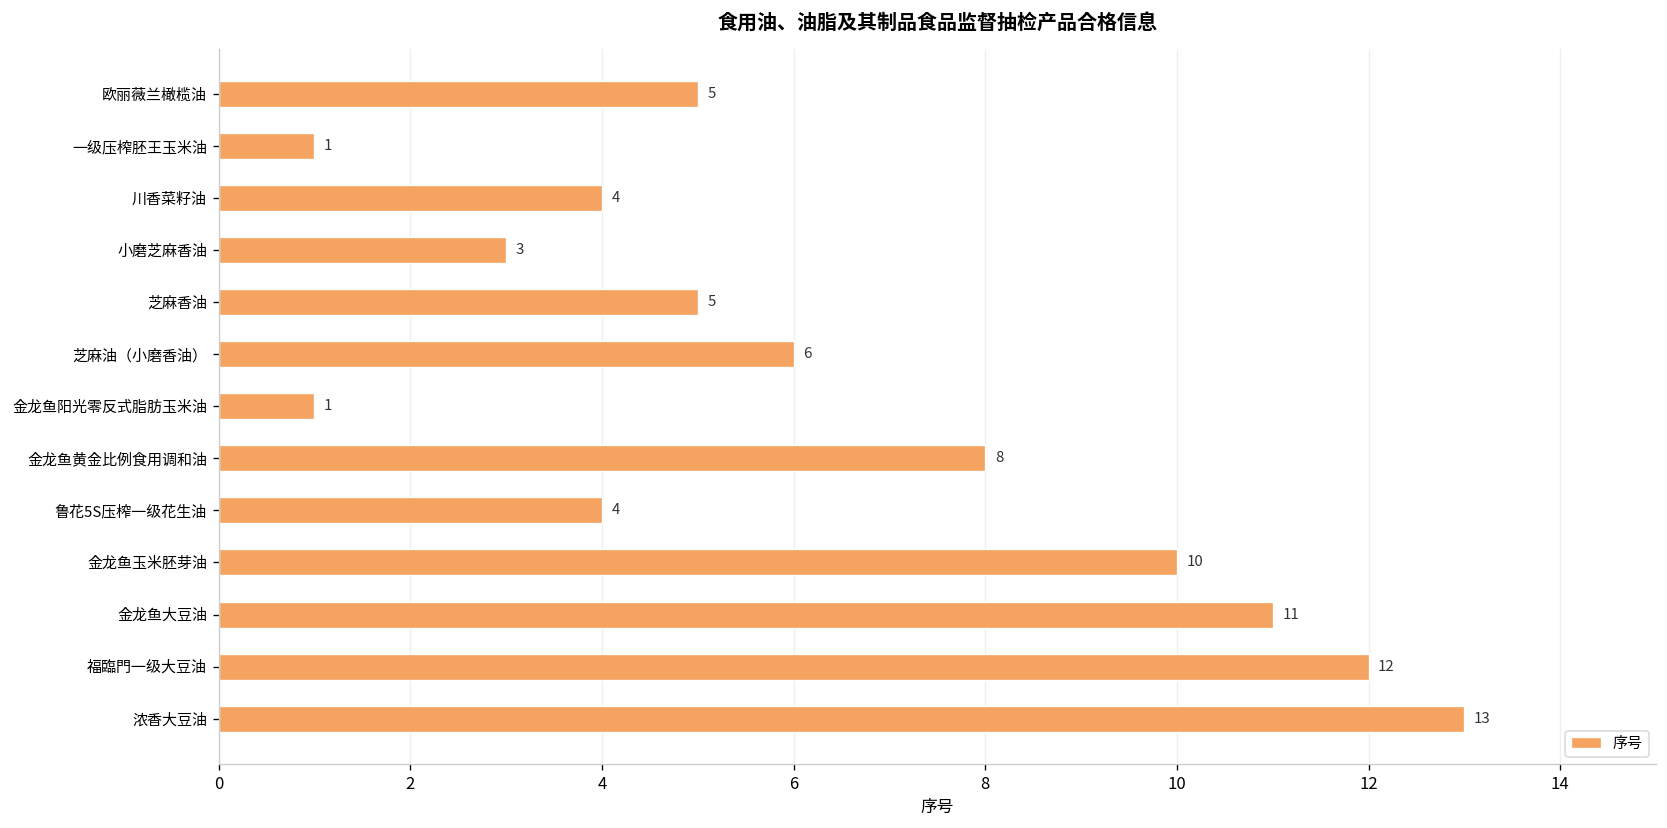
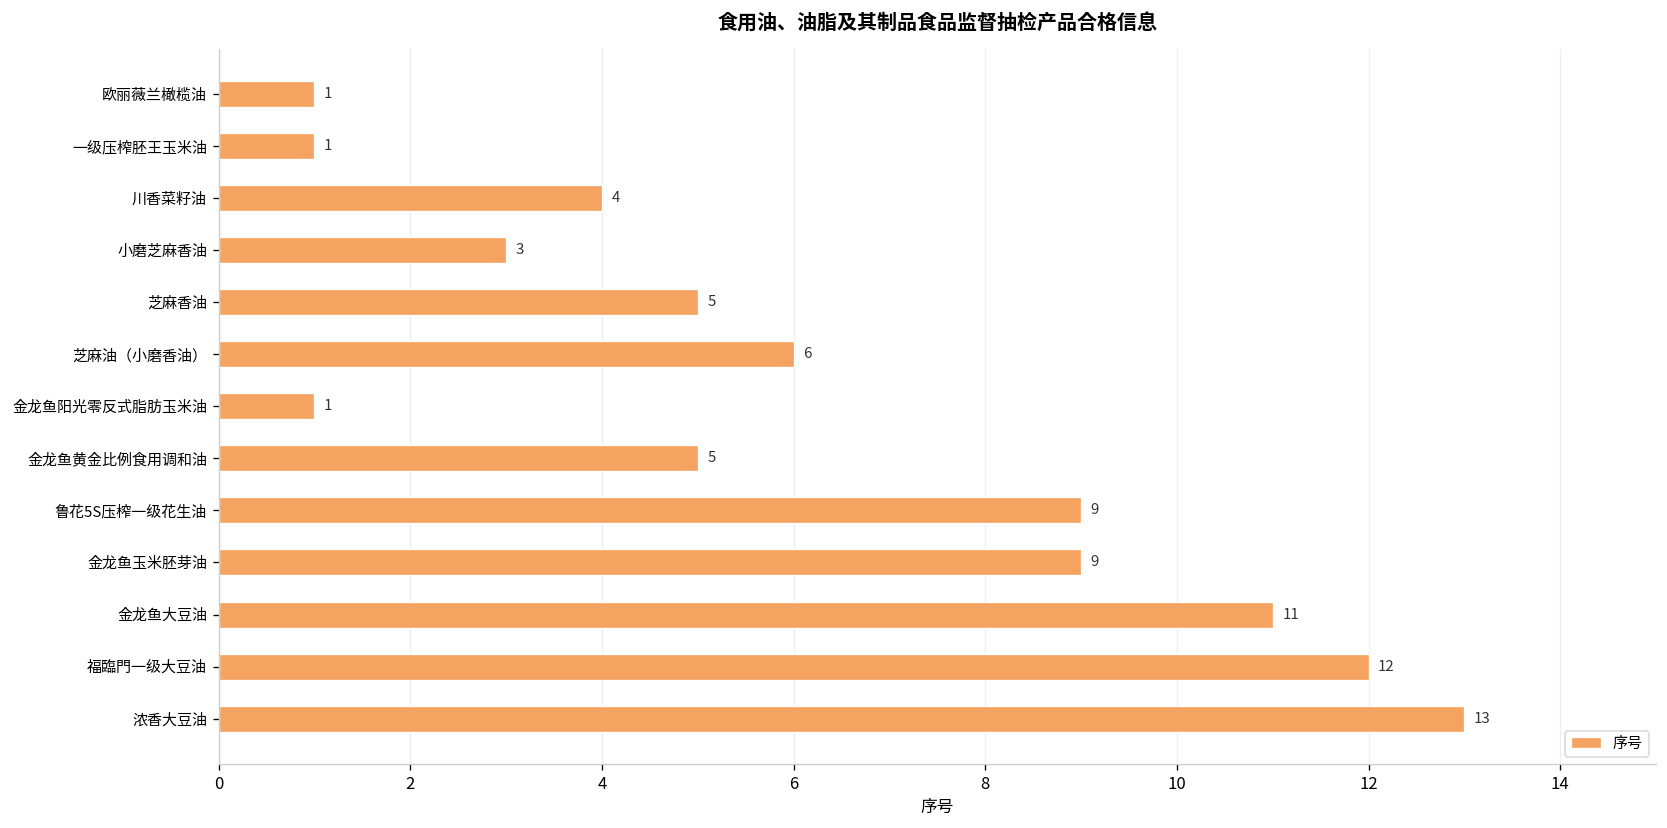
  {
-   "欧丽薇兰橄榄油": 5,
+   "欧丽薇兰橄榄油": 1,
    "一级压榨胚王玉米油": 1,
    "川香菜籽油": 4,
    "小磨芝麻香油": 3,
    "芝麻香油": 5,
    "芝麻油（小磨香油）": 6,
    "金龙鱼阳光零反式脂肪玉米油": 1,
-   "金龙鱼黄金比例食用调和油": 8,
-   "鲁花5S压榨一级花生油": 4,
-   "金龙鱼玉米胚芽油": 10,
+   "金龙鱼黄金比例食用调和油": 5,
+   "鲁花5S压榨一级花生油": 9,
+   "金龙鱼玉米胚芽油": 9,
    "金龙鱼大豆油": 11,
    "福臨門一级大豆油": 12,
    "浓香大豆油": 13
  }
